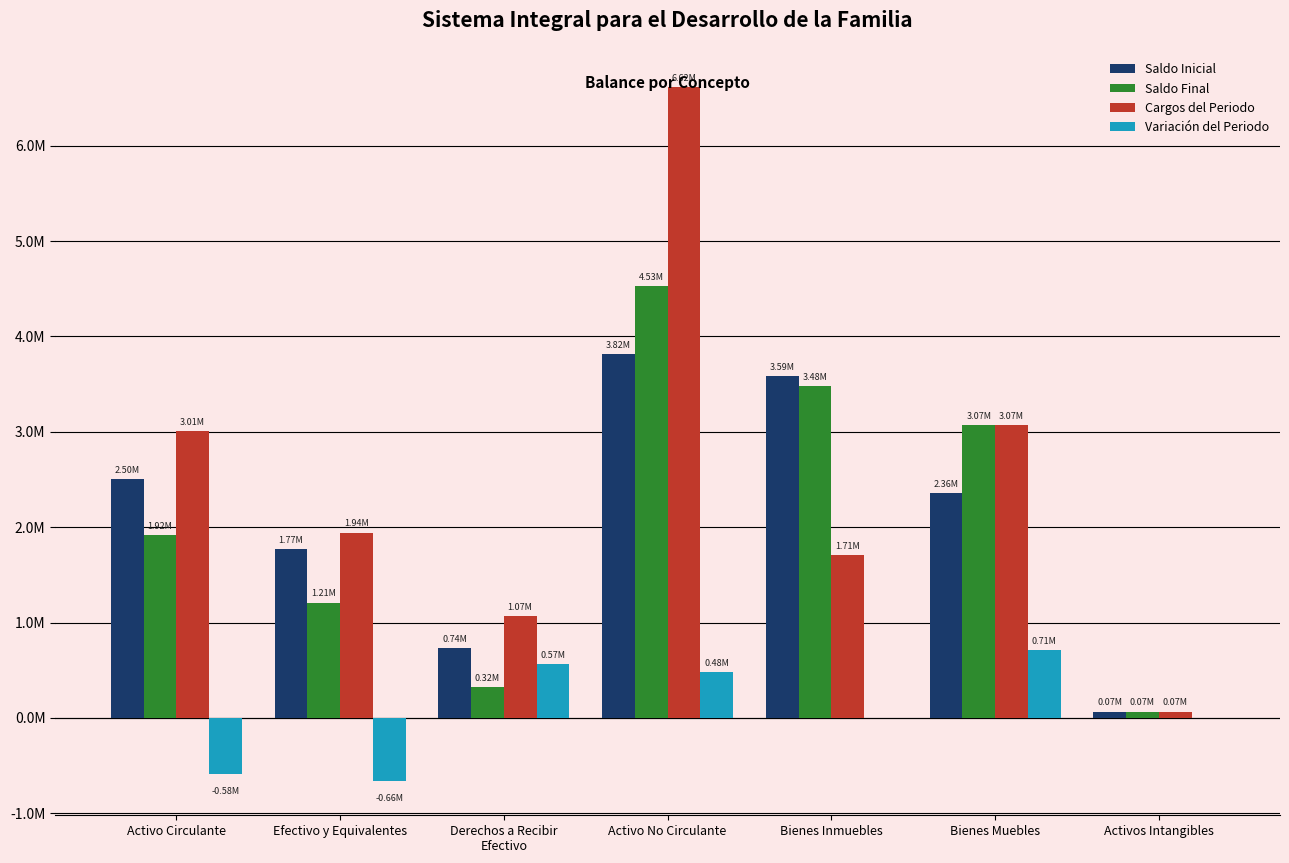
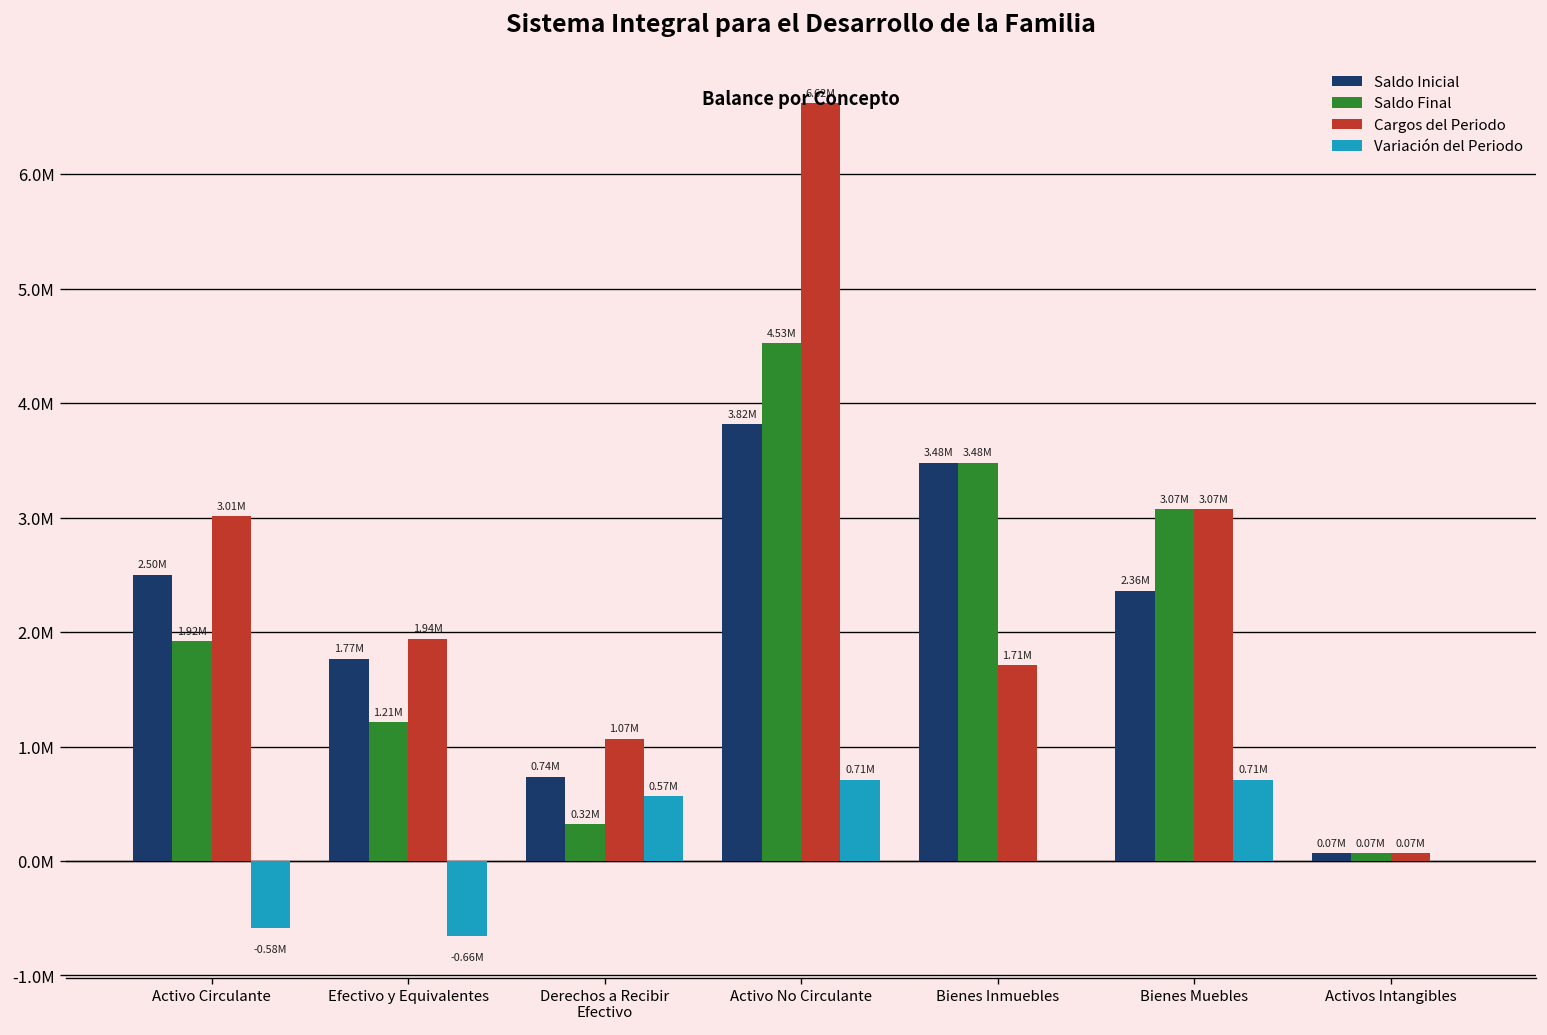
  {
    "Saldo Inicial": {
      "Activo Circulante": "2.50M",
      "Efectivo y Equivalentes": "1.77M",
      "Derechos a Recibir Efectivo": "0.74M",
      "Activo No Circulante": "3.82M",
-     "Bienes Inmuebles": "3.59M",
+     "Bienes Inmuebles": "3.48M",
      "Bienes Muebles": "2.36M",
      "Activos Intangibles": "0.07M"
    },
    "Saldo Final": {
      "Activo Circulante": "1.92M",
      "Efectivo y Equivalentes": "1.21M",
      "Derechos a Recibir Efectivo": "0.32M",
      "Activo No Circulante": "4.53M",
      "Bienes Inmuebles": "3.48M",
      "Bienes Muebles": "3.07M",
      "Activos Intangibles": "0.07M"
    },
    "Cargos del Periodo": {
      "Activo Circulante": "3.01M",
      "Efectivo y Equivalentes": "1.94M",
      "Derechos a Recibir Efectivo": "1.07M",
      "Bienes Inmuebles": "1.71M",
      "Bienes Muebles": "3.07M",
      "Activos Intangibles": "0.07M"
    },
    "Variación del Periodo": {
      "Activo Circulante": "-0.58M",
      "Efectivo y Equivalentes": "-0.66M",
      "Derechos a Recibir Efectivo": "0.57M",
-     "Activo No Circulante": "0.48M",
+     "Activo No Circulante": "0.71M",
      "Bienes Muebles": "0.71M"
    }
  }
